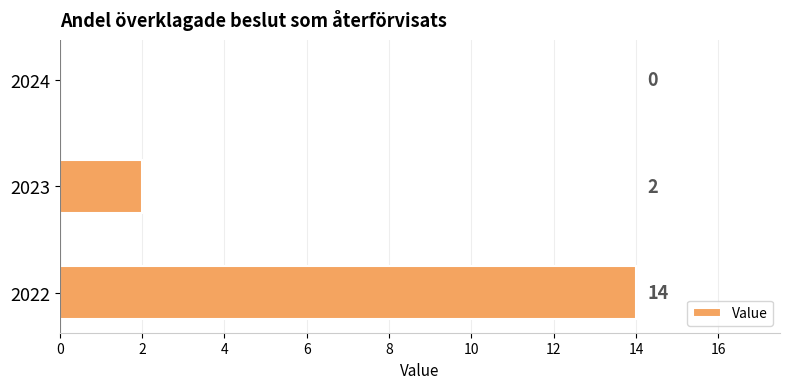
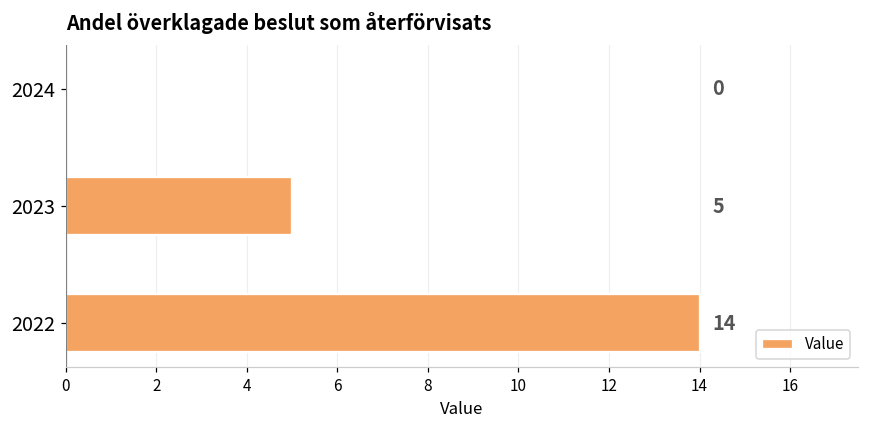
  {
-   "2023": 2,
+   "2023": 5,
    "2022": 14
  }
